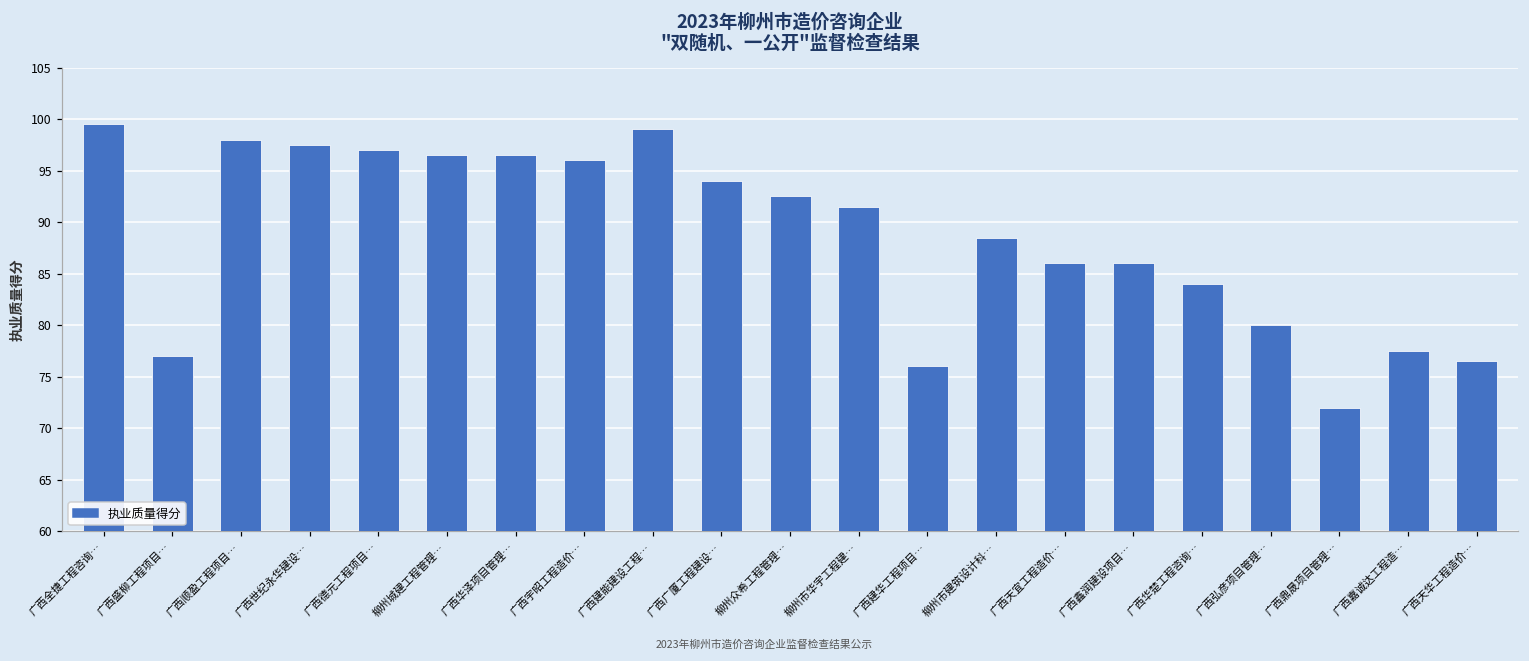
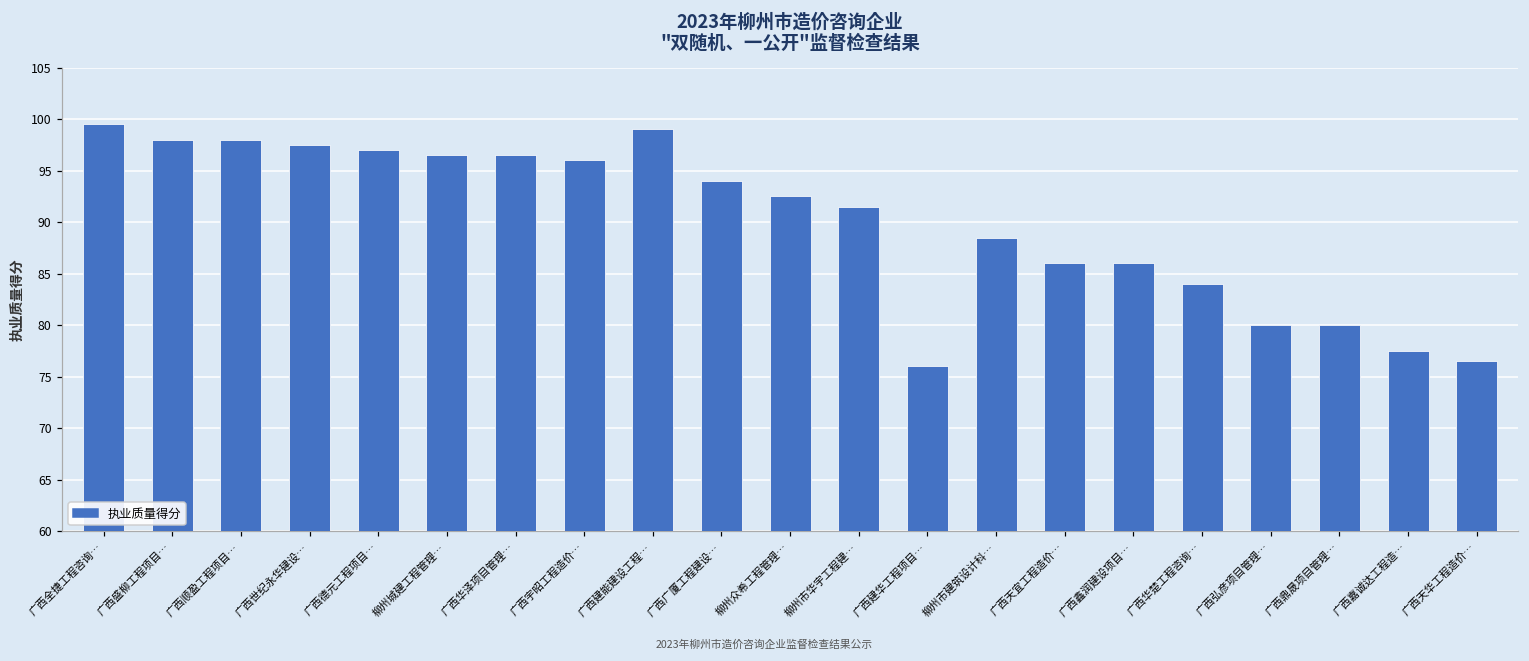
  {
    "广西全捷工程咨询…": 100,
-   "广西盛柳工程项目…": 77,
+   "广西盛柳工程项目…": 98,
    "广西顺盈工程项目…": 98,
    "广西世纪永华建设…": 98,
    "广西德元工程项目…": 97,
    "柳州城建工程管理…": 97,
    "广西华泽项目管理…": 97,
    "广西宇昭工程造价…": 96,
    "广西建能建设工程…": 99,
    "广西广厦工程建设…": 94,
    "柳州众希工程管理…": 93,
    "柳州市华宇工程建…": 92,
    "广西建华工程项目…": 76,
    "柳州市建筑设计科…": 89,
    "广西天宜工程造价…": 86,
    "广西鑫润建设项目…": 86,
    "广西华楚工程咨询…": 84,
    "广西弘彦项目管理…": 80,
-   "广西鼎晟项目管理…": 72,
+   "广西鼎晟项目管理…": 80,
    "广西嘉诚达工程造…": 78,
    "广西天华工程造价…": 77
  }
